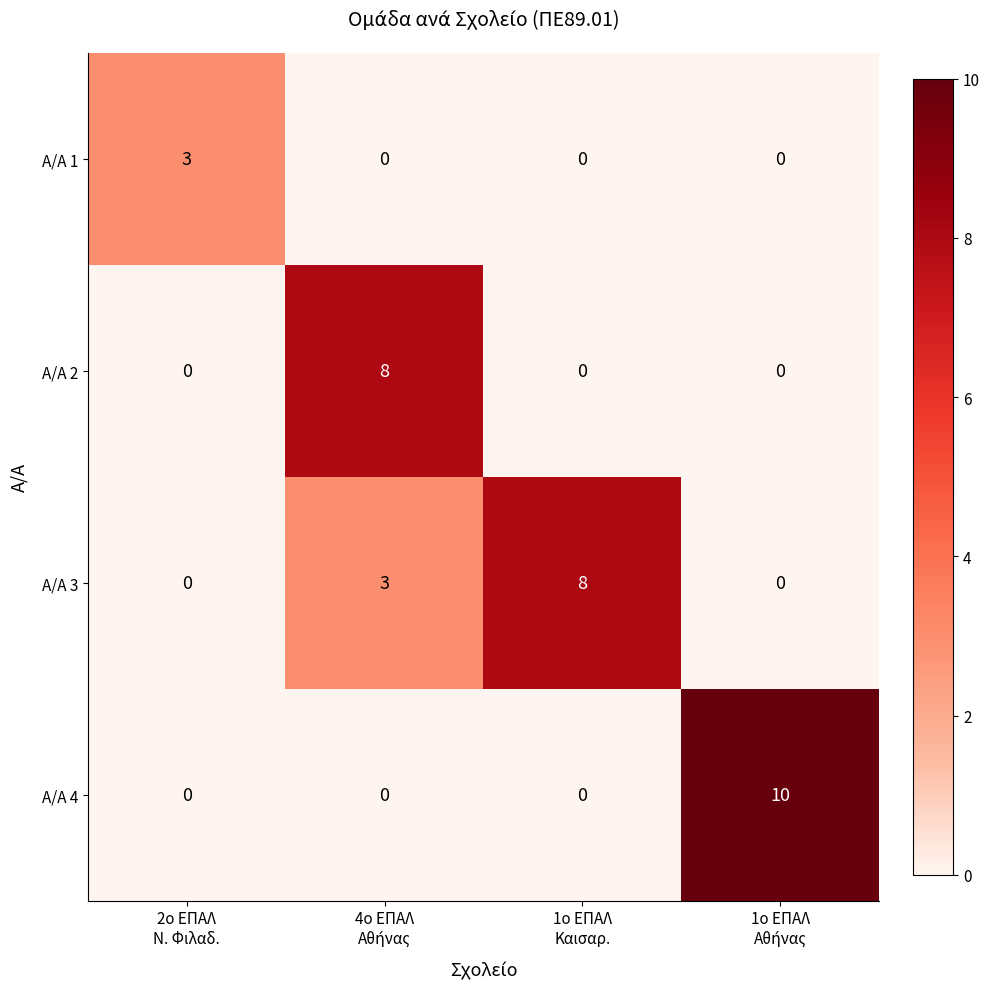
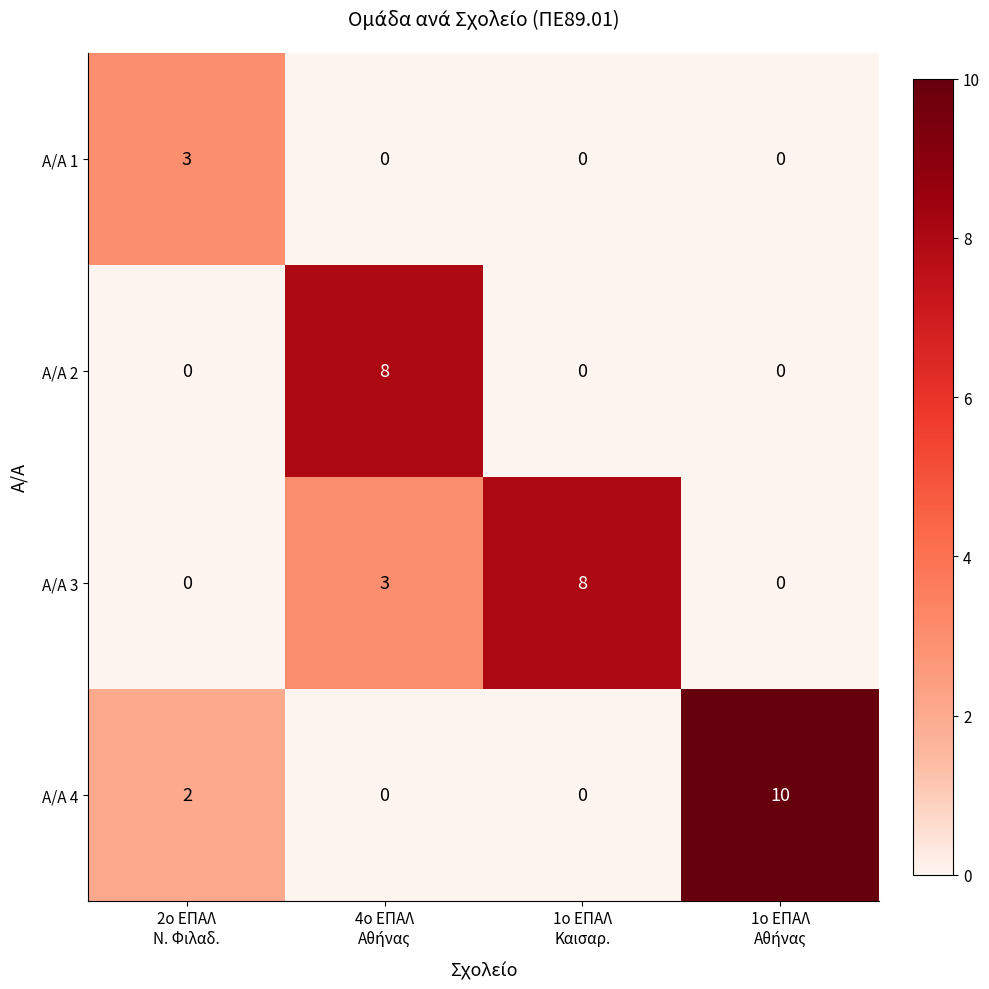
  {
    "Α/Α 1": {
      "2ο ΕΠΑΛ Ν. Φιλαδ.": 3,
      "4ο ΕΠΑΛ Αθήνας": 0,
      "1ο ΕΠΑΛ Καισαρ.": 0,
      "1ο ΕΠΑΛ Αθήνας": 0
    },
    "Α/Α 2": {
      "2ο ΕΠΑΛ Ν. Φιλαδ.": 0,
      "4ο ΕΠΑΛ Αθήνας": 8,
      "1ο ΕΠΑΛ Καισαρ.": 0,
      "1ο ΕΠΑΛ Αθήνας": 0
    },
    "Α/Α 3": {
      "2ο ΕΠΑΛ Ν. Φιλαδ.": 0,
      "4ο ΕΠΑΛ Αθήνας": 3,
      "1ο ΕΠΑΛ Καισαρ.": 8,
      "1ο ΕΠΑΛ Αθήνας": 0
    },
    "Α/Α 4": {
-     "2ο ΕΠΑΛ Ν. Φιλαδ.": 0,
+     "2ο ΕΠΑΛ Ν. Φιλαδ.": 2,
      "4ο ΕΠΑΛ Αθήνας": 0,
      "1ο ΕΠΑΛ Καισαρ.": 0,
      "1ο ΕΠΑΛ Αθήνας": 10
    }
  }
